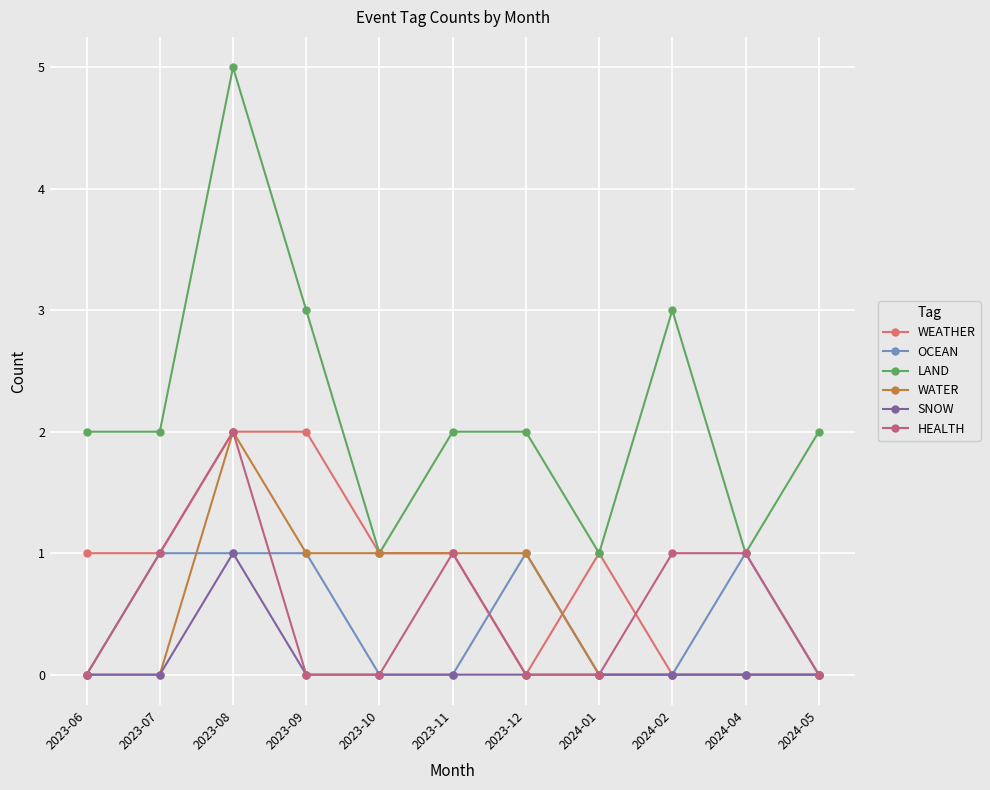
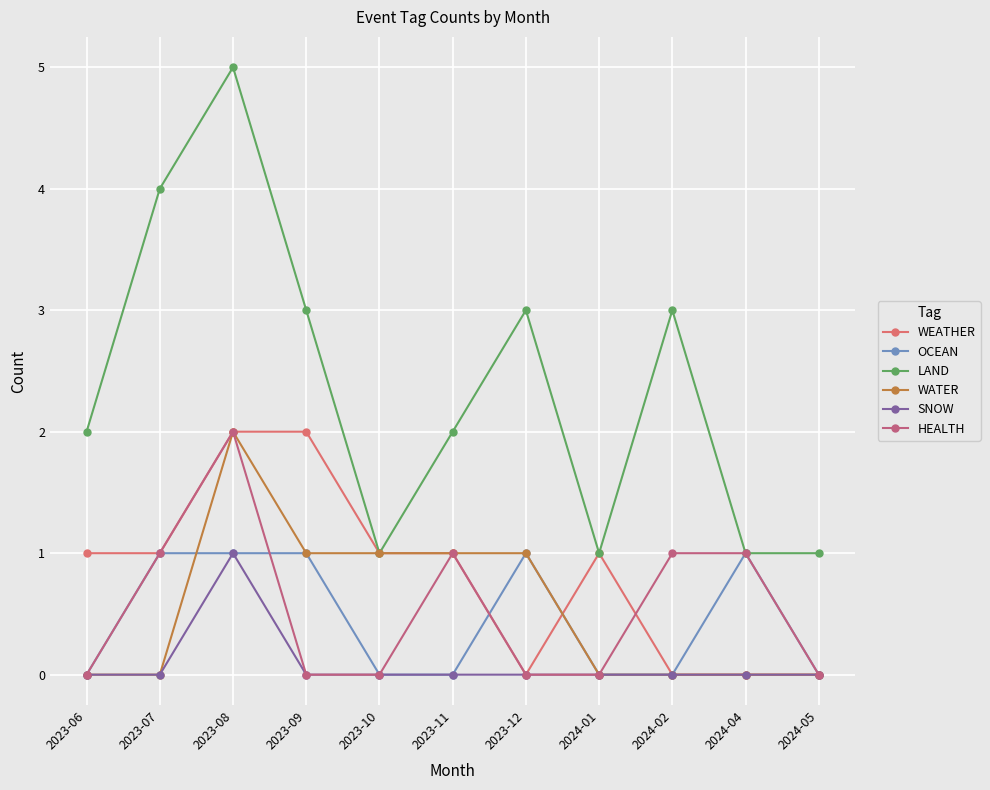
  {
    "LAND": {
      "2023-06": 2,
-     "2023-07": 2,
+     "2023-07": 4,
      "2023-08": 5,
      "2023-09": 3,
      "2023-11": 2,
-     "2023-12": 2,
+     "2023-12": 3,
      "2024-02": 3,
-     "2024-05": 2
+     "2024-05": 1
    }
  }
